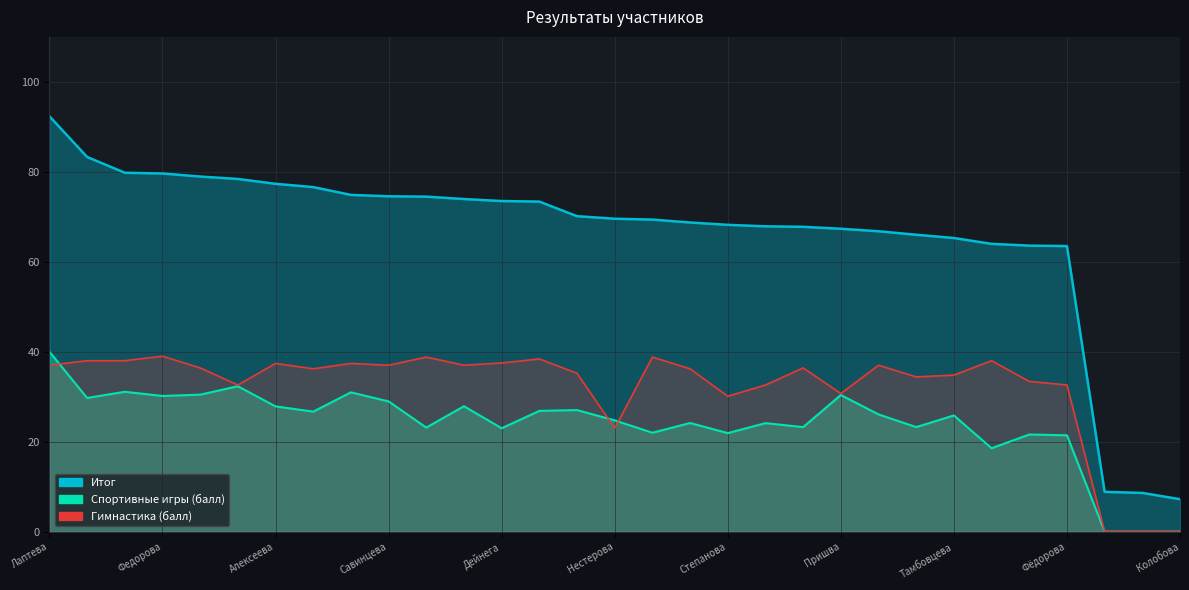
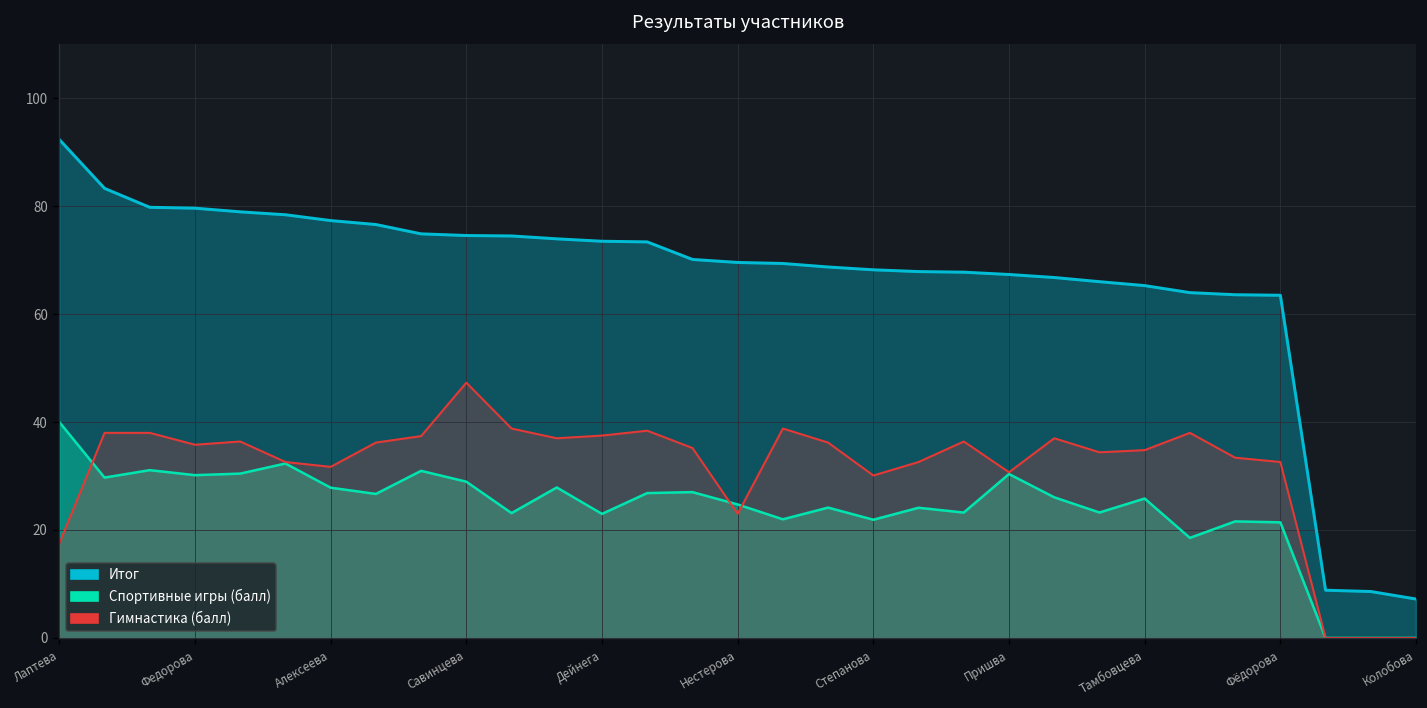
  {
    "Гимнастика (балл)": {
-     "Лаптева": 37,
-     "Федорова": 39,
-     "Алексеева": 37,
-     "Савинцева": 37,
+     "Лаптева": 18,
+     "Федорова": 36,
+     "Алексеева": 32,
+     "Савинцева": 47,
      "Дейнега": 38,
      "Нестерова": 23,
      "Степанова": 30,
      "Тамбовцева": 35,
      "Фёдорова": 33
    }
  }
